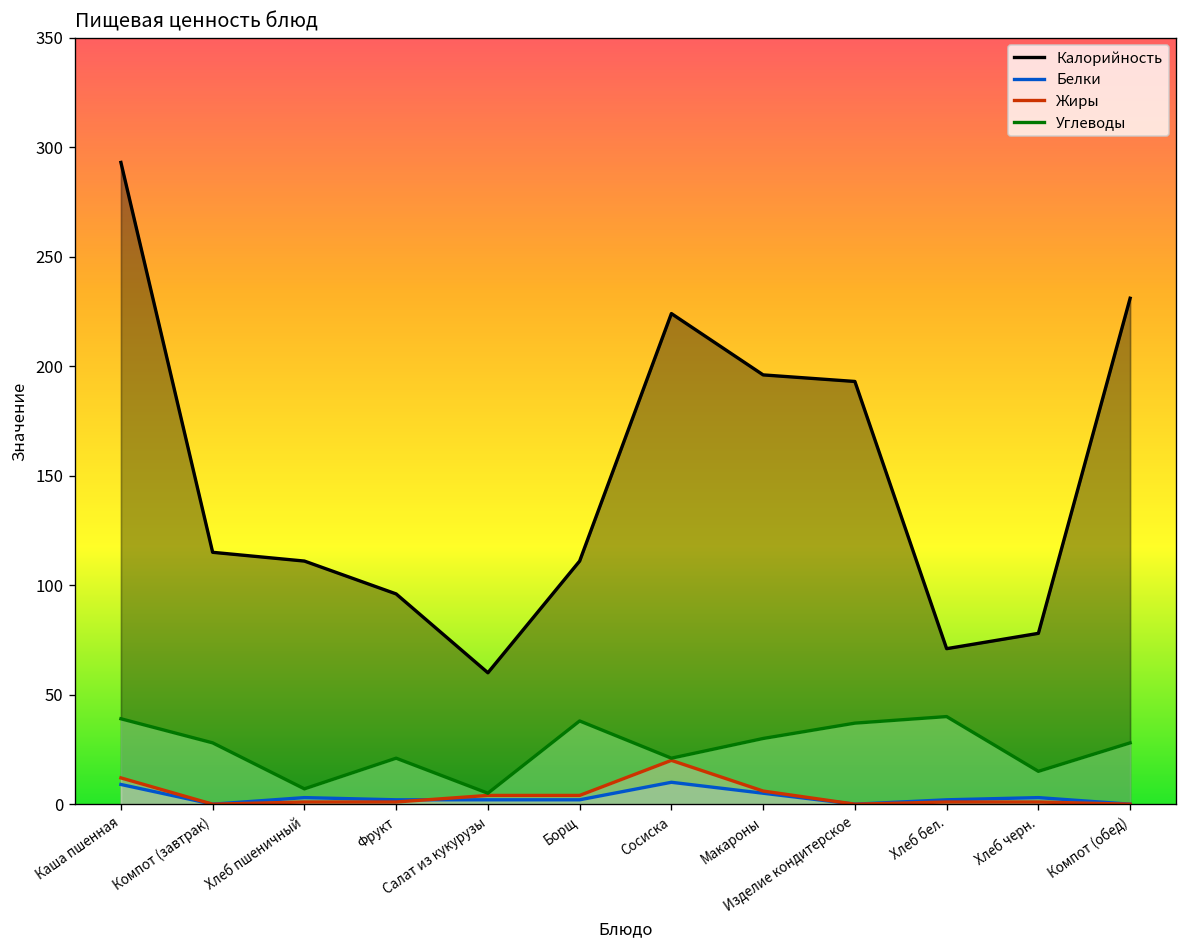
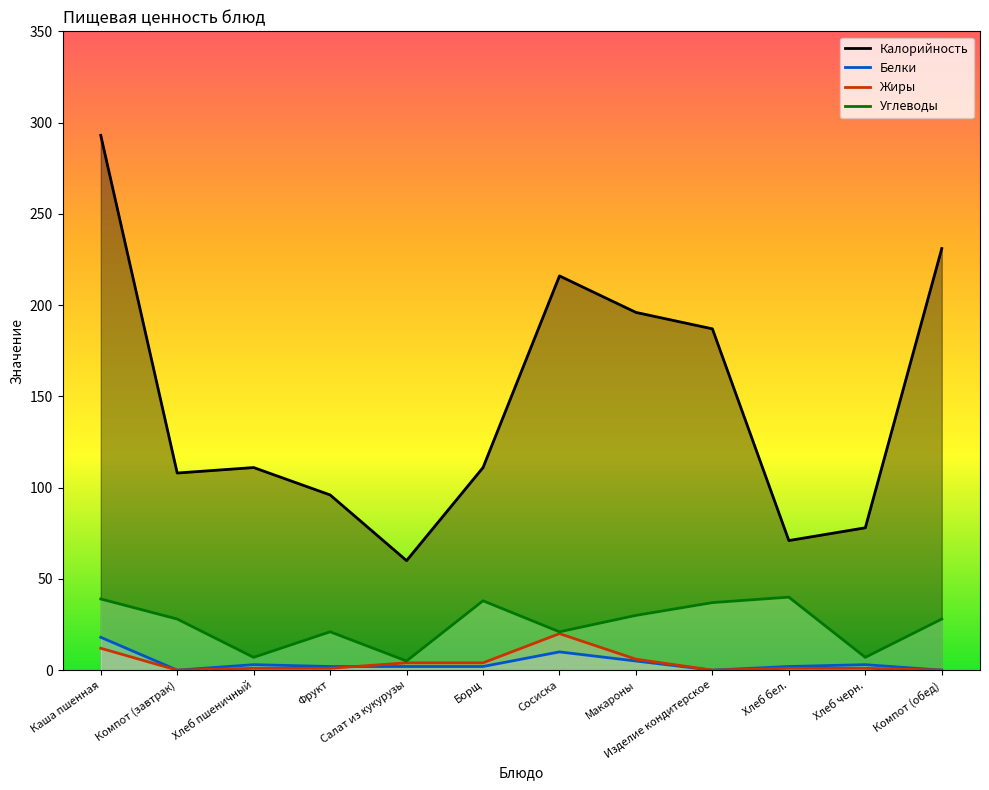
  {
    "Калорийность": {
      "Каша пшенная": 293,
-     "Компот (завтрак)": 115,
+     "Компот (завтрак)": 108,
      "Хлеб пшеничный": 111,
      "Фрукт": 96,
      "Салат из кукурузы": 60,
      "Борщ": 111,
-     "Сосиска": 224,
+     "Сосиска": 216,
      "Макароны": 196,
-     "Изделие кондитерское": 193,
+     "Изделие кондитерское": 187,
      "Хлеб бел.": 71,
      "Хлеб черн.": 78,
      "Компот (обед)": 231
    },
    "Белки": {
-     "Каша пшенная": 9,
+     "Каша пшенная": 18,
      "Хлеб пшеничный": 3,
      "Салат из кукурузы": 2,
      "Борщ": 2,
      "Сосиска": 10,
      "Хлеб черн.": 3
    },
    "Жиры": {
      "Каша пшенная": 12,
      "Хлеб пшеничный": 1,
      "Борщ": 4,
      "Хлеб черн.": 1
    },
    "Углеводы": {
      "Каша пшенная": 39,
      "Компот (завтрак)": 28,
      "Хлеб пшеничный": 7,
      "Фрукт": 21,
      "Борщ": 38,
      "Макароны": 30,
      "Изделие кондитерское": 37,
      "Хлеб бел.": 40,
-     "Хлеб черн.": 15,
+     "Хлеб черн.": 7,
      "Компот (обед)": 28
    }
  }
